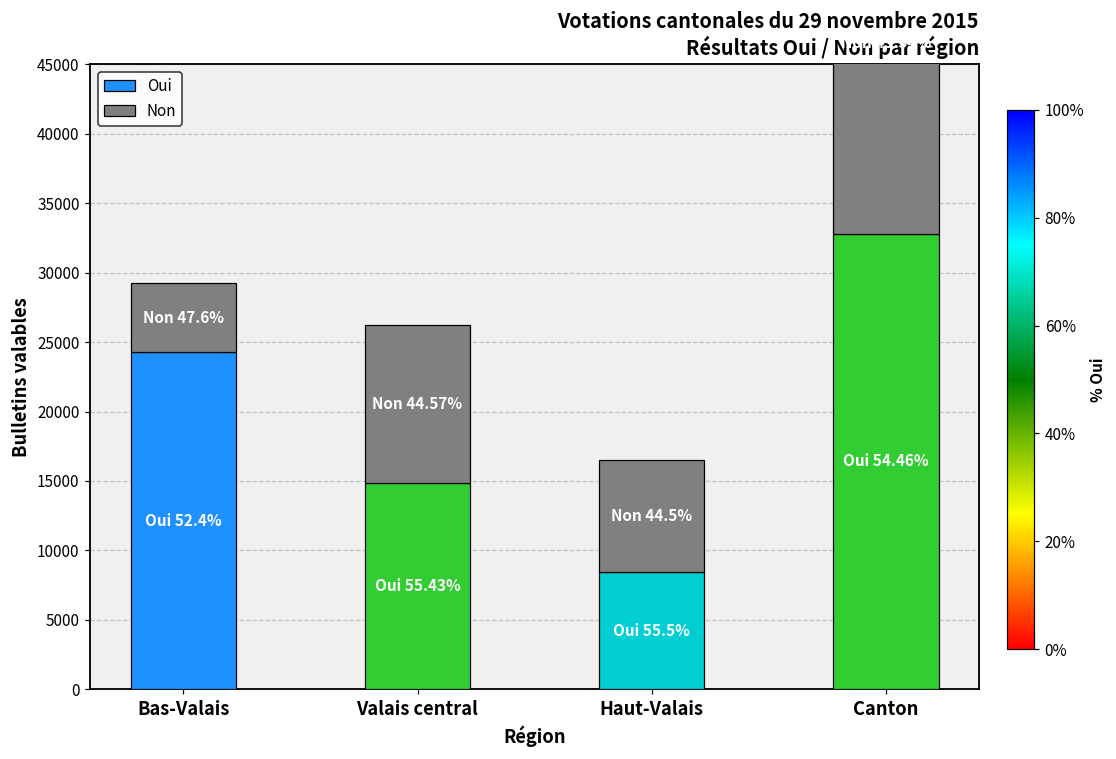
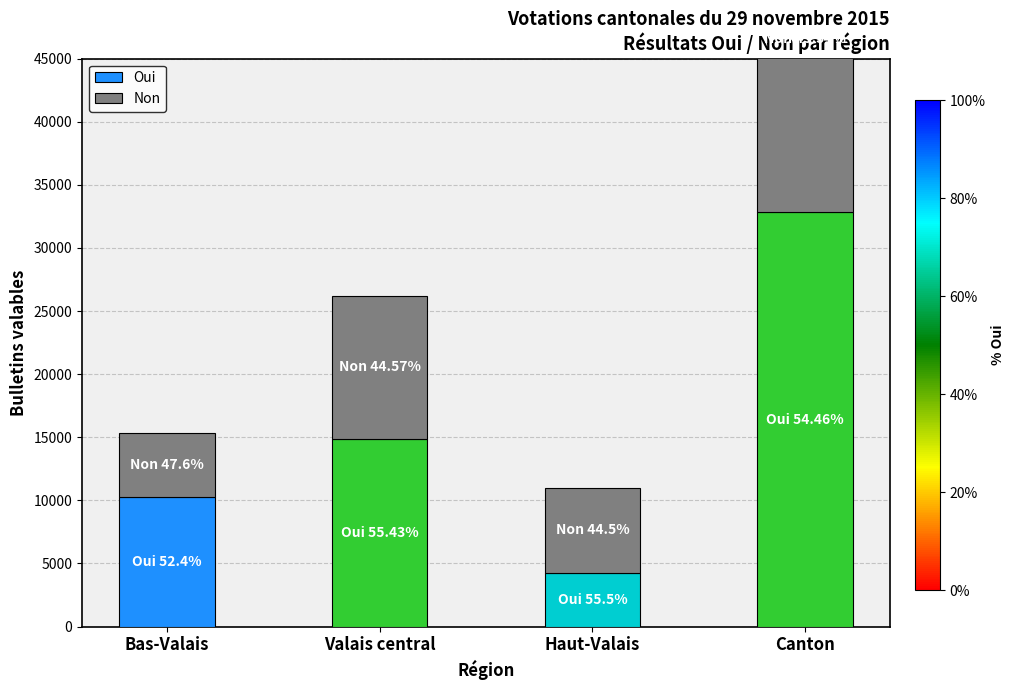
  {
    "Oui": {
-     "Bas-Valais": 24300,
-     "Haut-Valais": 8400
+     "Bas-Valais": 10300,
+     "Haut-Valais": 4300
    },
    "Non": {
-     "Haut-Valais": 8100
+     "Haut-Valais": 6800
    }
  }
